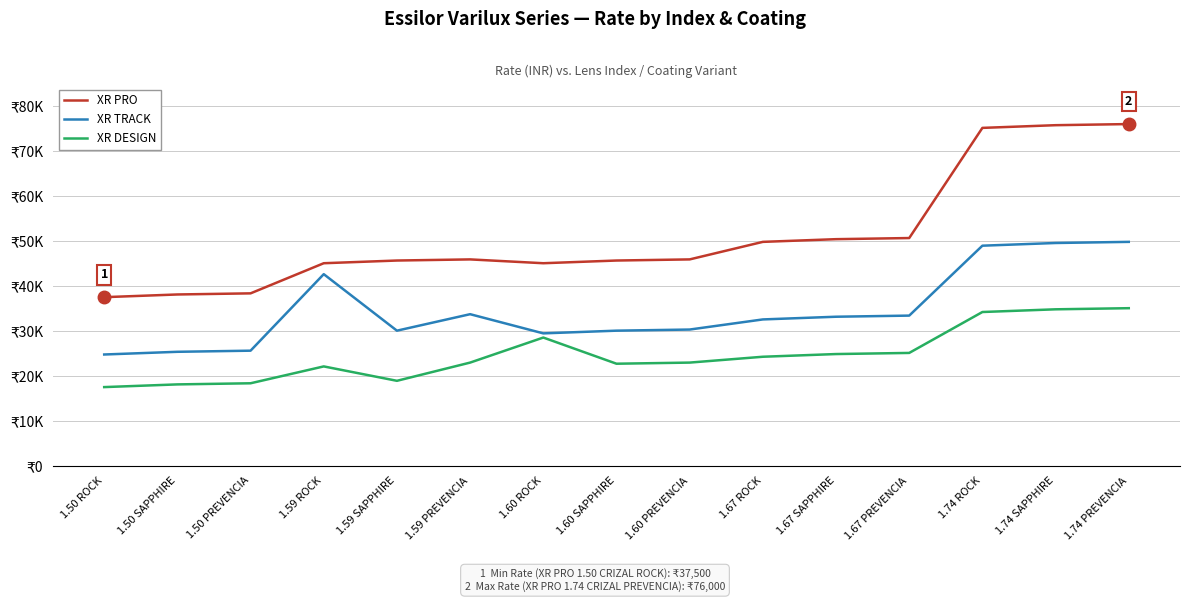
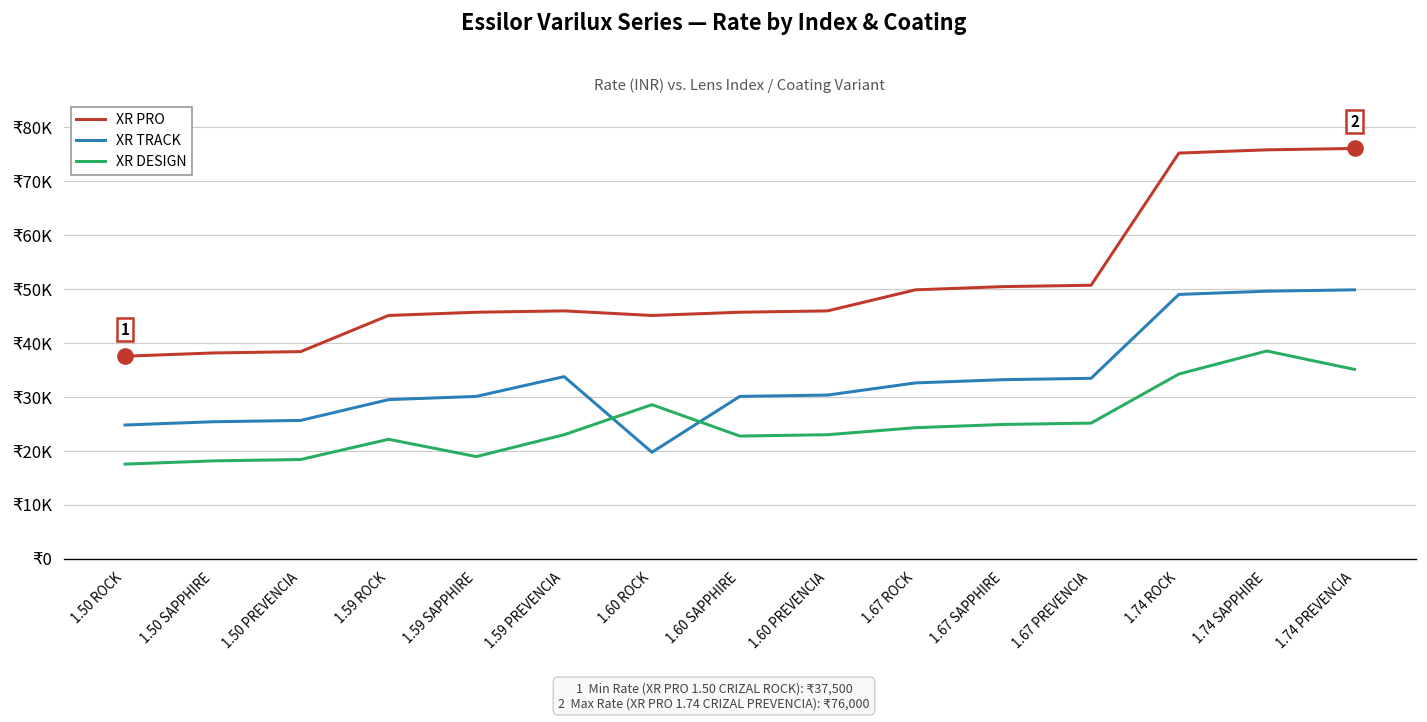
  {
    "XR TRACK": {
      "1.50 ROCK": "₹25000",
      "1.50 SAPPHIRE": "₹25000",
      "1.50 PREVENCIA": "₹26000",
-     "1.59 ROCK": "₹43000",
+     "1.59 ROCK": "₹29000",
      "1.59 SAPPHIRE": "₹30000",
      "1.59 PREVENCIA": "₹34000",
-     "1.60 ROCK": "₹29000",
+     "1.60 ROCK": "₹20000",
      "1.60 SAPPHIRE": "₹30000",
      "1.60 PREVENCIA": "₹30000",
      "1.67 ROCK": "₹33000",
      "1.67 SAPPHIRE": "₹33000",
      "1.67 PREVENCIA": "₹33000",
      "1.74 ROCK": "₹49000",
      "1.74 SAPPHIRE": "₹50000",
      "1.74 PREVENCIA": "₹50000"
    },
    "XR DESIGN": {
      "1.50 ROCK": "₹18000",
      "1.50 SAPPHIRE": "₹18000",
      "1.50 PREVENCIA": "₹18000",
      "1.59 ROCK": "₹22000",
      "1.59 SAPPHIRE": "₹19000",
      "1.59 PREVENCIA": "₹23000",
      "1.60 ROCK": "₹29000",
      "1.60 SAPPHIRE": "₹23000",
      "1.60 PREVENCIA": "₹23000",
      "1.67 ROCK": "₹24000",
      "1.67 SAPPHIRE": "₹25000",
      "1.67 PREVENCIA": "₹25000",
      "1.74 ROCK": "₹34000",
-     "1.74 SAPPHIRE": "₹35000",
+     "1.74 SAPPHIRE": "₹38000",
      "1.74 PREVENCIA": "₹35000"
    }
  }
